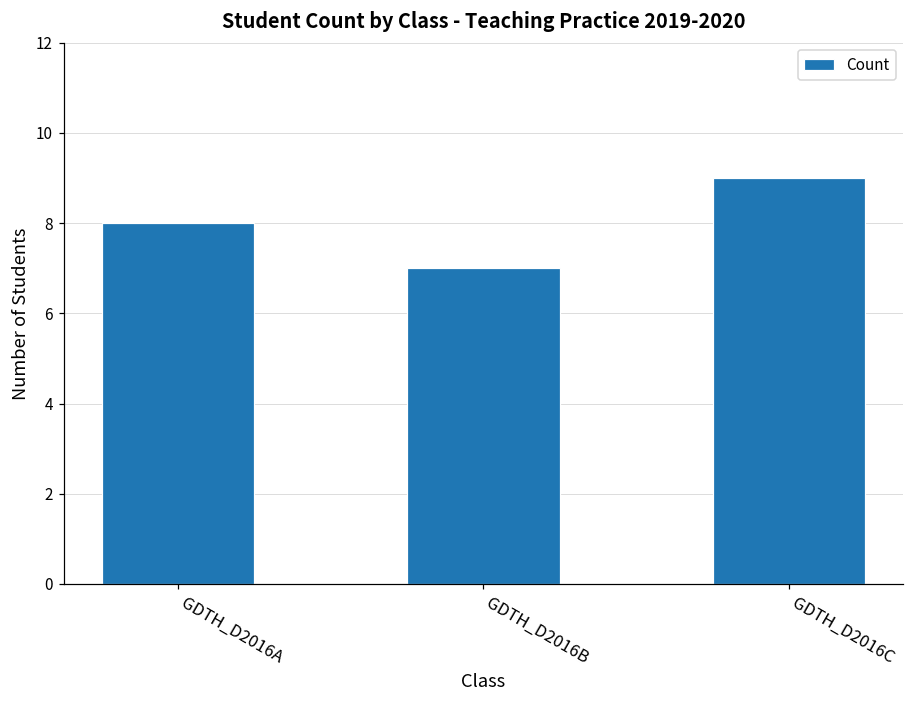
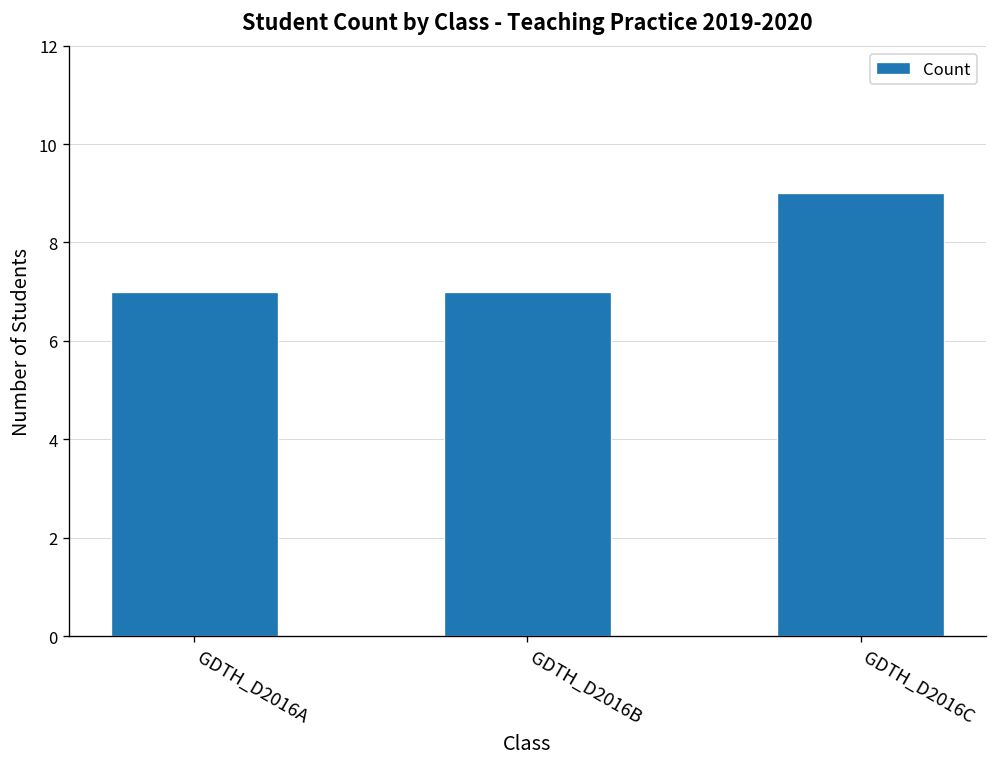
  {
-   "GDTH_D2016A": 8,
+   "GDTH_D2016A": 7,
    "GDTH_D2016B": 7,
    "GDTH_D2016C": 9
  }
